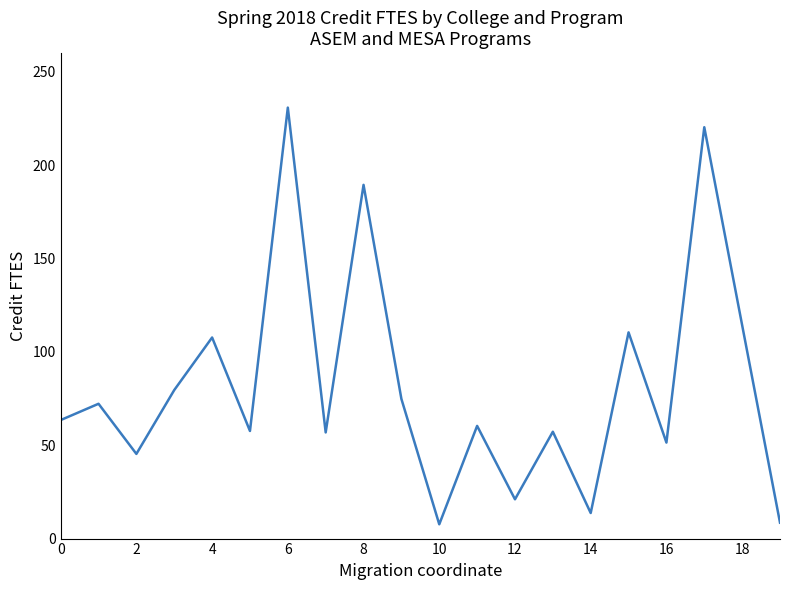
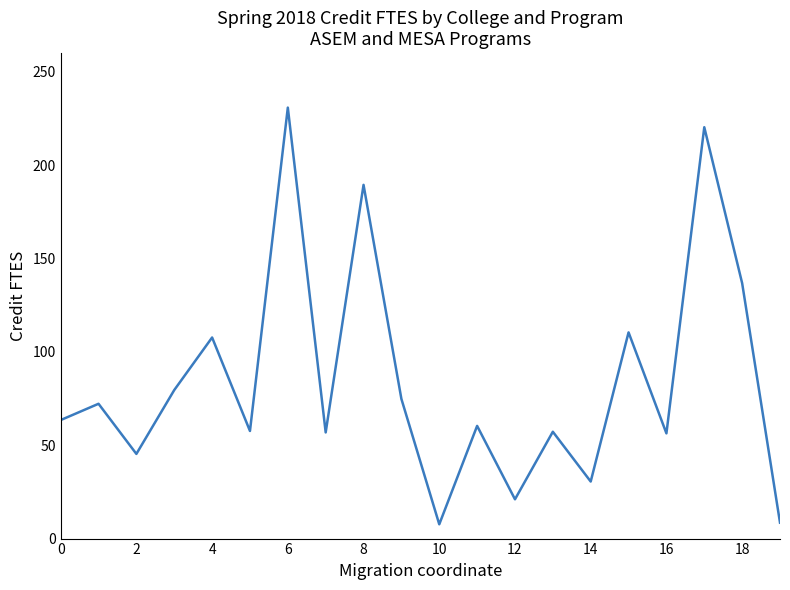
  {
    "0": 63,
    "2": 45,
    "4": 108,
    "6": 231,
    "8": 189,
    "10": 8,
    "12": 21,
-   "14": 14,
-   "16": 51,
-   "18": 114
+   "14": 31,
+   "16": 56,
+   "18": 137
  }
